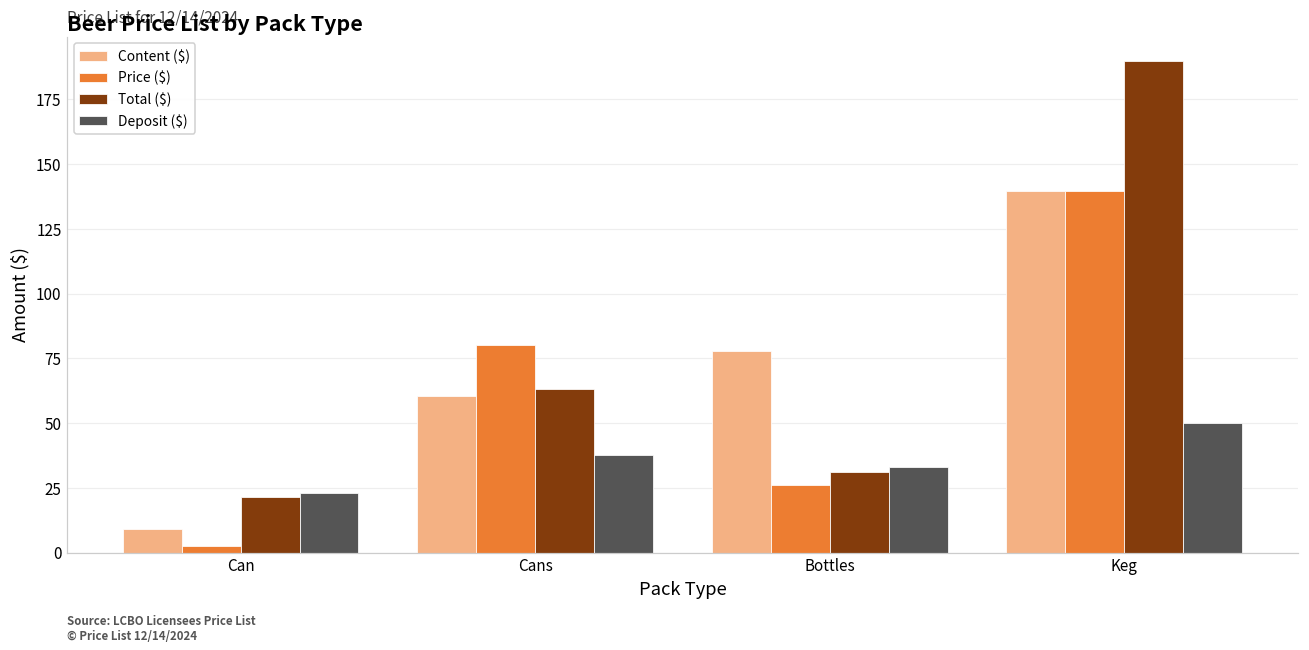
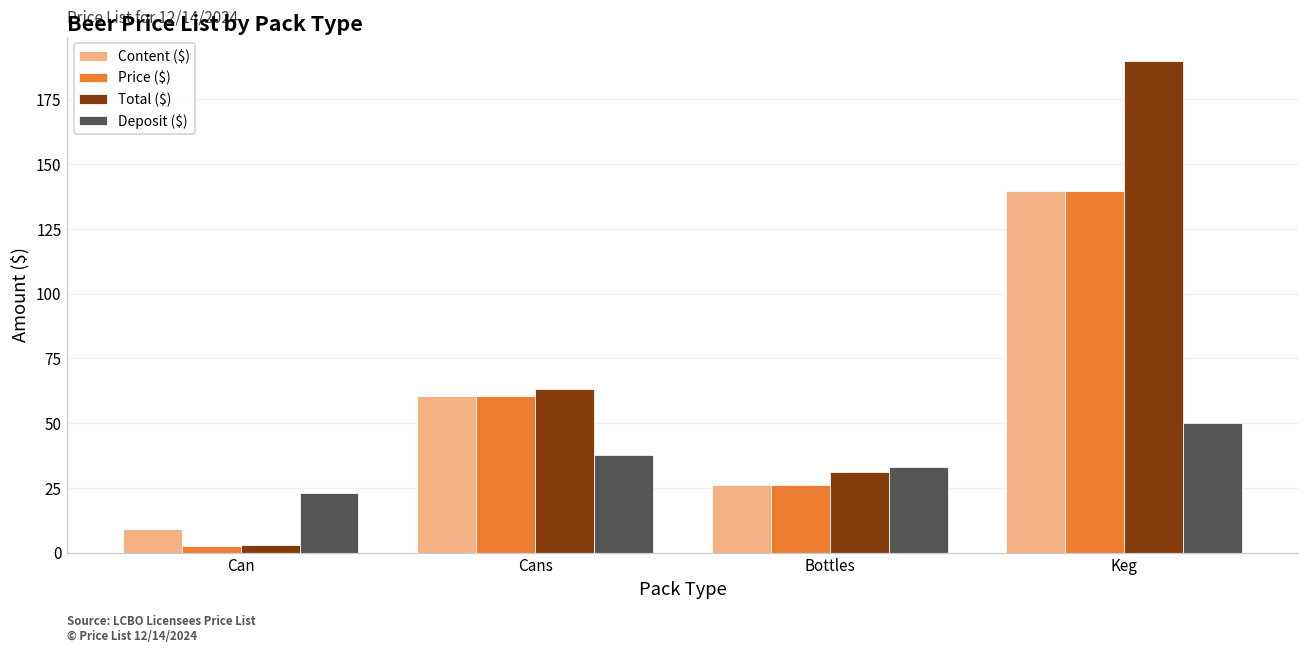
  {
    "Content ($)": {
      "Can": 9,
      "Cans": 61,
-     "Bottles": 78,
+     "Bottles": 26,
      "Keg": 140
    },
    "Price ($)": {
      "Can": 3,
-     "Cans": 80,
+     "Cans": 61,
      "Bottles": 26,
      "Keg": 140
    },
    "Total ($)": {
-     "Can": 22,
+     "Can": 3,
      "Cans": 63,
      "Bottles": 31,
      "Keg": 190
    },
    "Deposit ($)": {
      "Can": 23,
      "Cans": 38,
      "Bottles": 33,
      "Keg": 50
    }
  }
